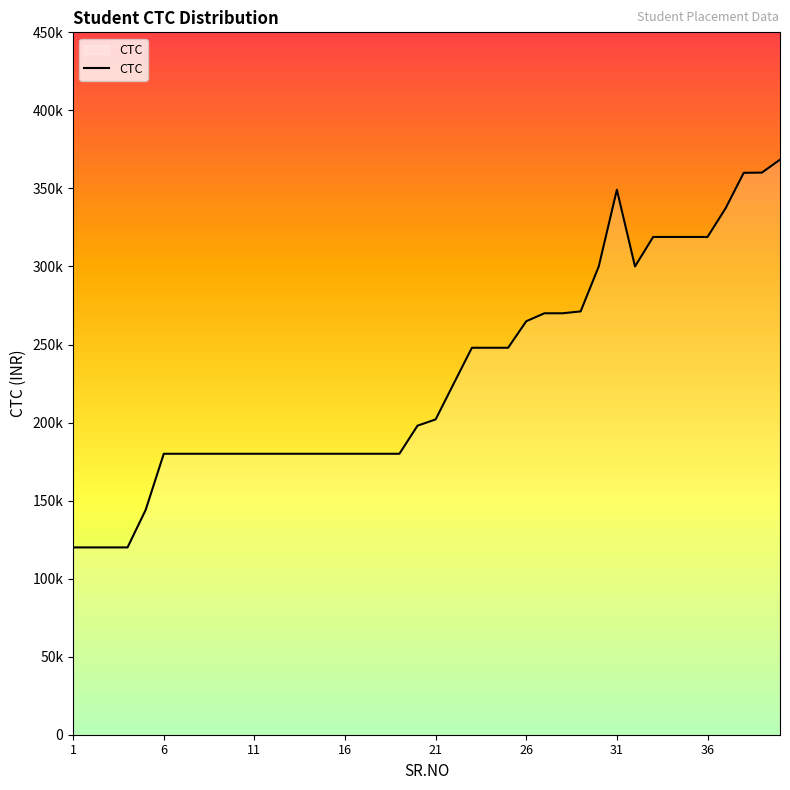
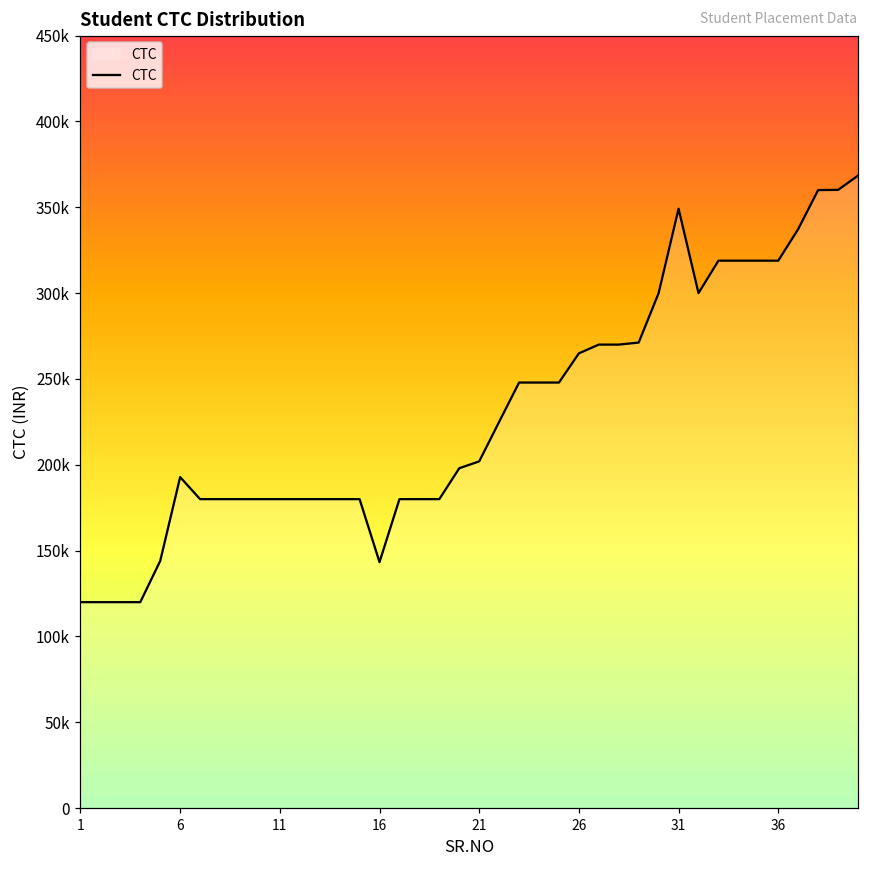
  {
    "1": 120000,
-   "6": 180000,
+   "6": 193000,
    "11": 180000,
-   "16": 180000,
+   "16": 143000,
    "21": 202000,
    "26": 265000,
    "31": 349000,
    "36": 319000
  }
